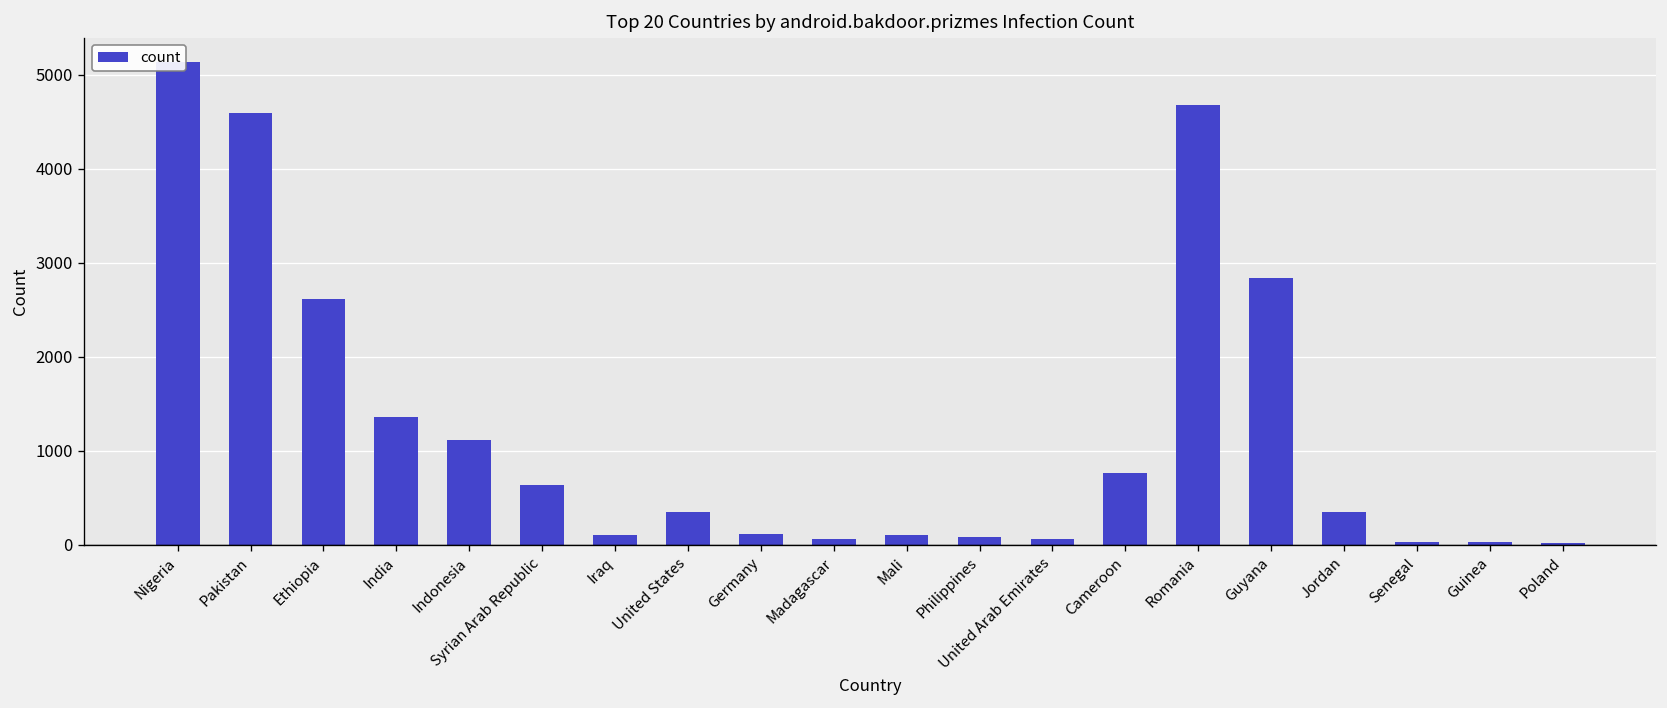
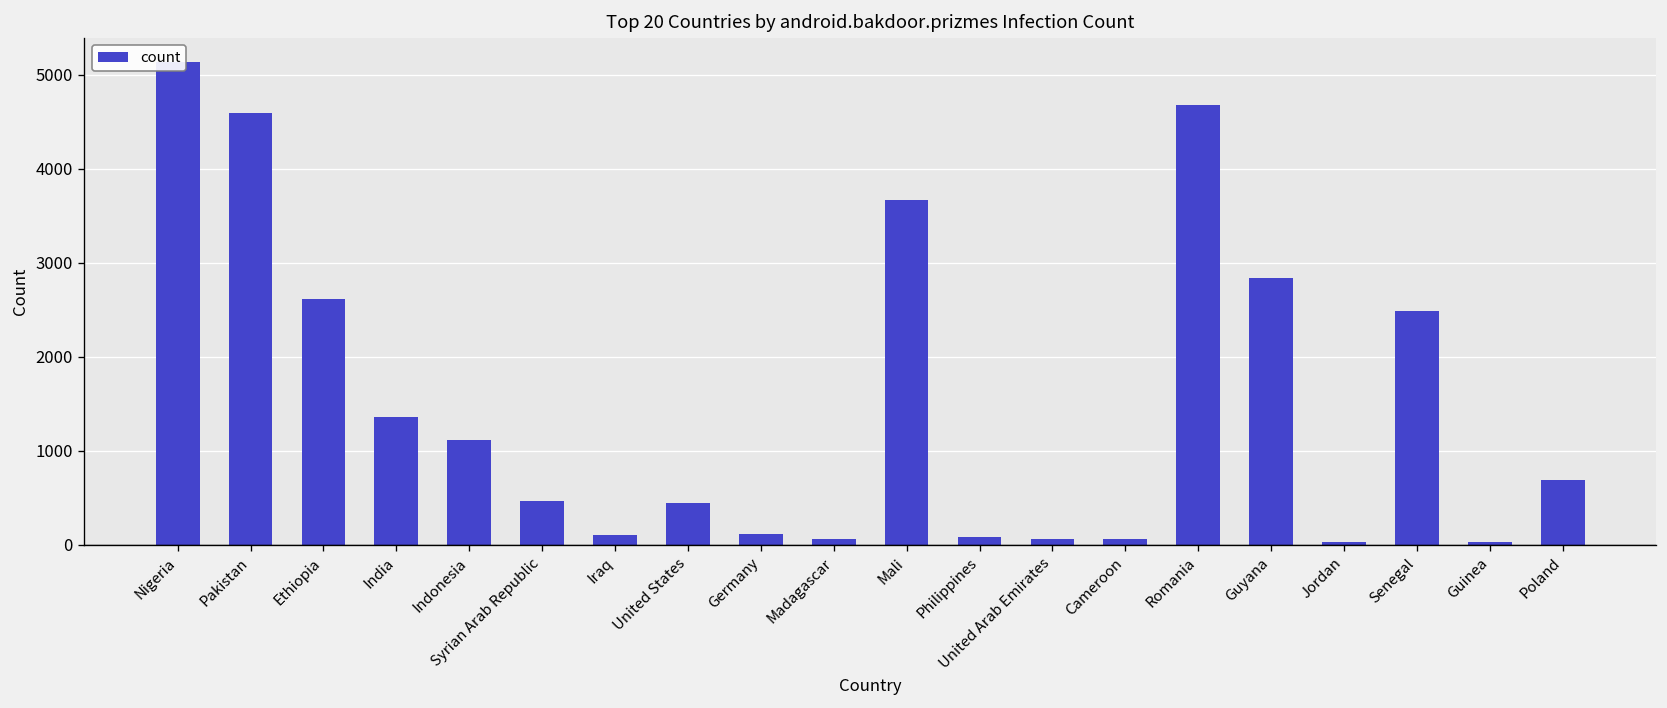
  {
    "Pakistan": 4600,
    "Ethiopia": 2600,
    "India": 1400,
    "Indonesia": 1100,
-   "Syrian Arab Republic": 600,
+   "Syrian Arab Republic": 500,
    "Iraq": 100,
-   "United States": 300,
+   "United States": 400,
    "Germany": 100,
    "Madagascar": 100,
-   "Mali": 100,
+   "Mali": 3700,
    "Philippines": 100,
    "United Arab Emirates": 100,
-   "Cameroon": 800,
+   "Cameroon": 100,
    "Romania": 4700,
    "Guyana": 2800,
-   "Jordan": 300,
-   "Senegal": 0,
-   "Poland": 0
+   "Jordan": 0,
+   "Senegal": 2500,
+   "Poland": 700
  }
